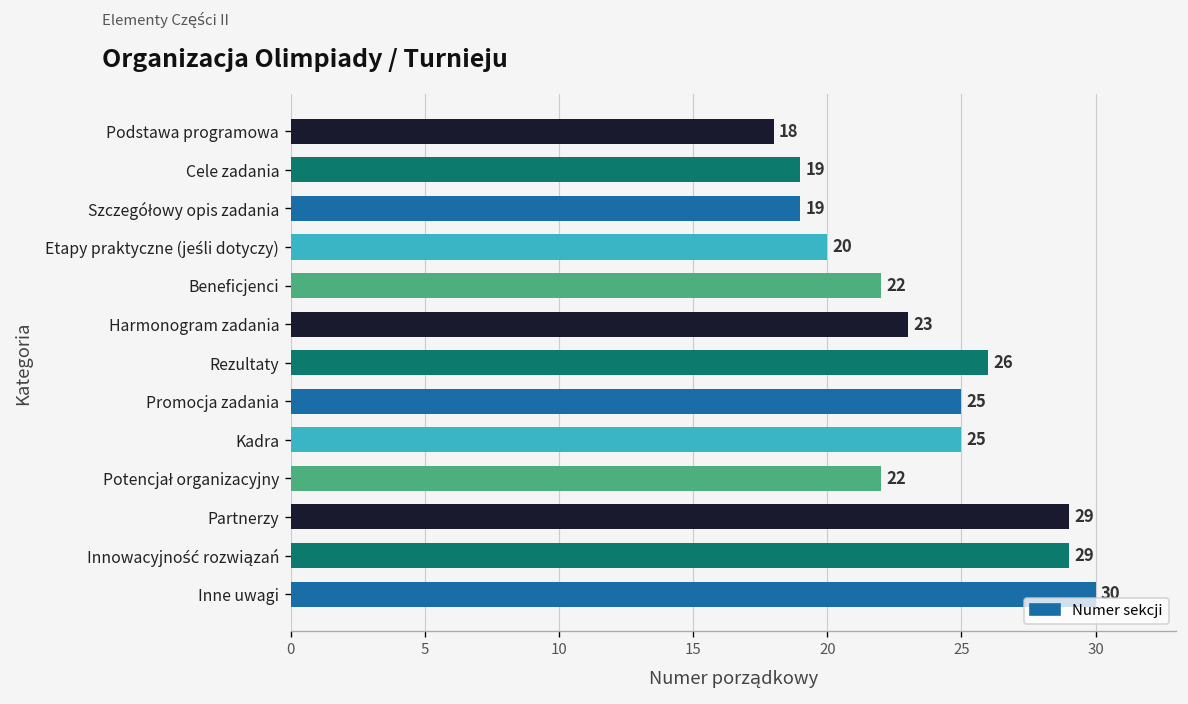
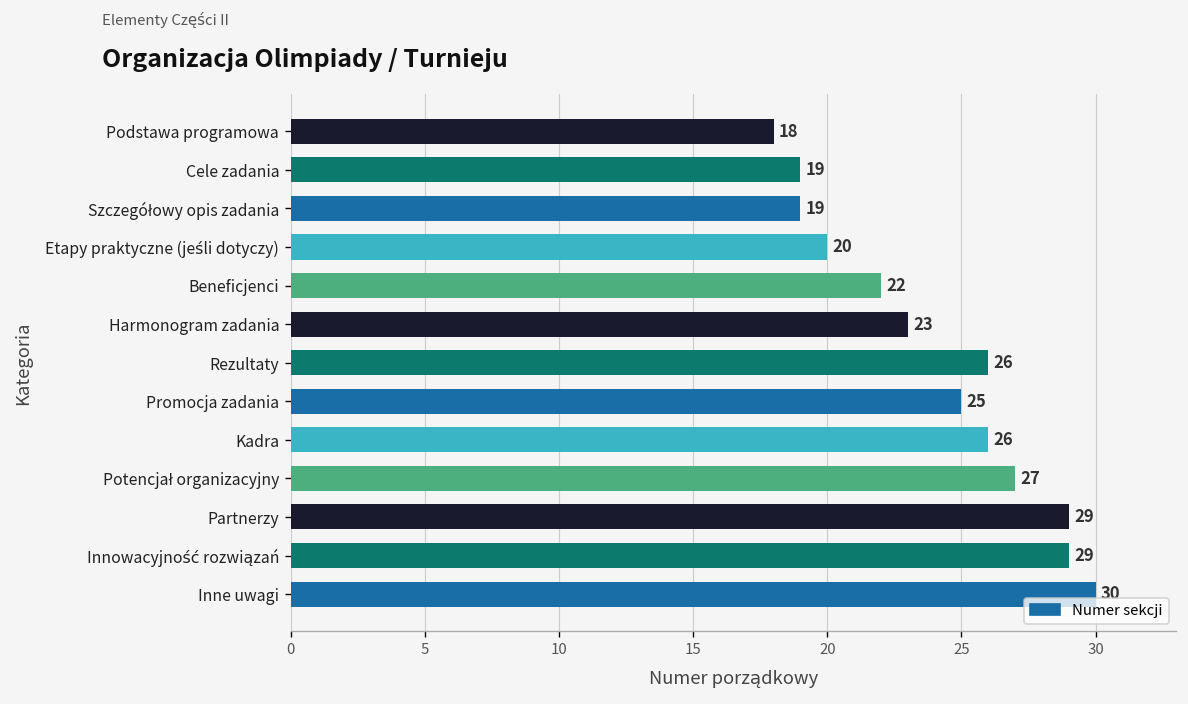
  {
    "Podstawa programowa": 18,
    "Cele zadania": 19,
    "Szczegółowy opis zadania": 19,
    "Etapy praktyczne (jeśli dotyczy)": 20,
    "Beneficjenci": 22,
    "Harmonogram zadania": 23,
    "Rezultaty": 26,
    "Promocja zadania": 25,
-   "Kadra": 25,
-   "Potencjał organizacyjny": 22,
+   "Kadra": 26,
+   "Potencjał organizacyjny": 27,
    "Partnerzy": 29,
    "Innowacyjność rozwiązań": 29
  }
